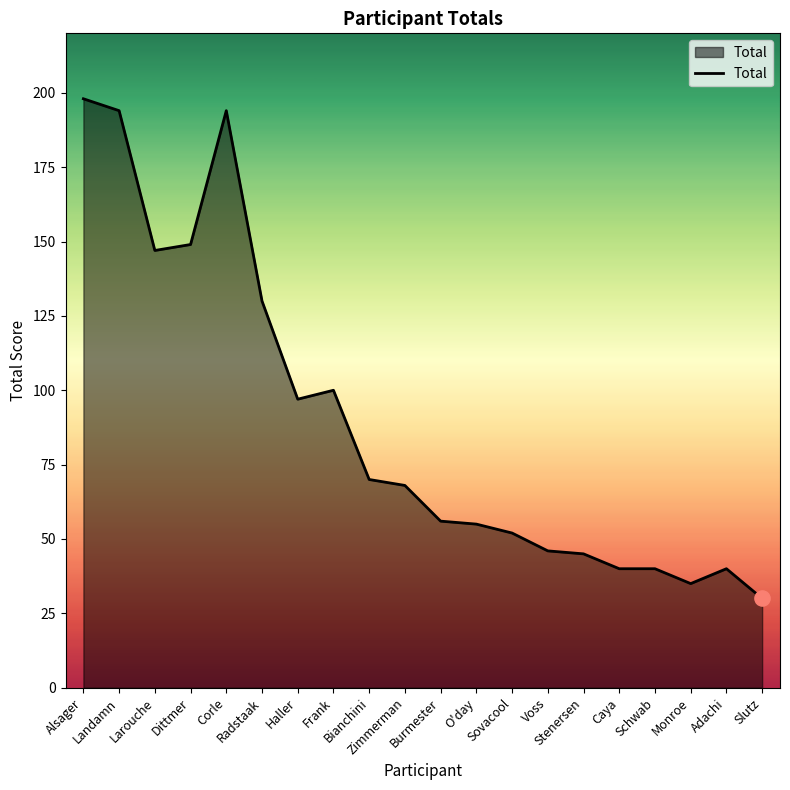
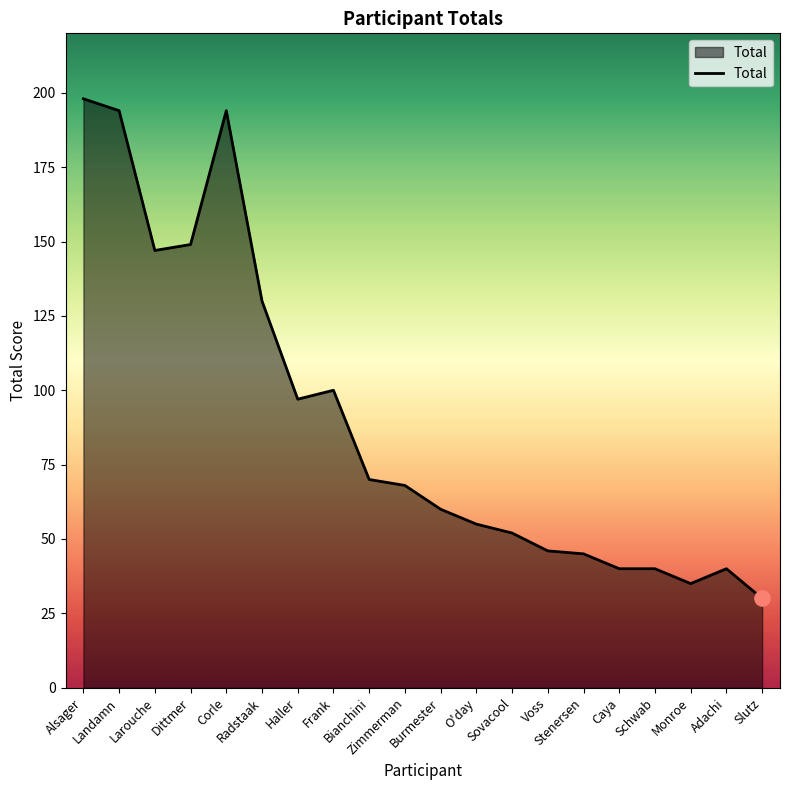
  {
    "Total": {
      "Alsager": 198,
      "Landamn": 194,
      "Larouche": 147,
      "Dittmer": 149,
      "Corle": 194,
      "Radstaak": 130,
      "Haller": 97,
      "Frank": 100,
      "Bianchini": 70,
      "Zimmerman": 68,
-     "Burmester": 56,
+     "Burmester": 60,
      "O'day": 55,
      "Sovacool": 52,
      "Voss": 46,
      "Stenersen": 45,
      "Caya": 40,
      "Schwab": 40,
      "Monroe": 35,
      "Adachi": 40
    }
  }
